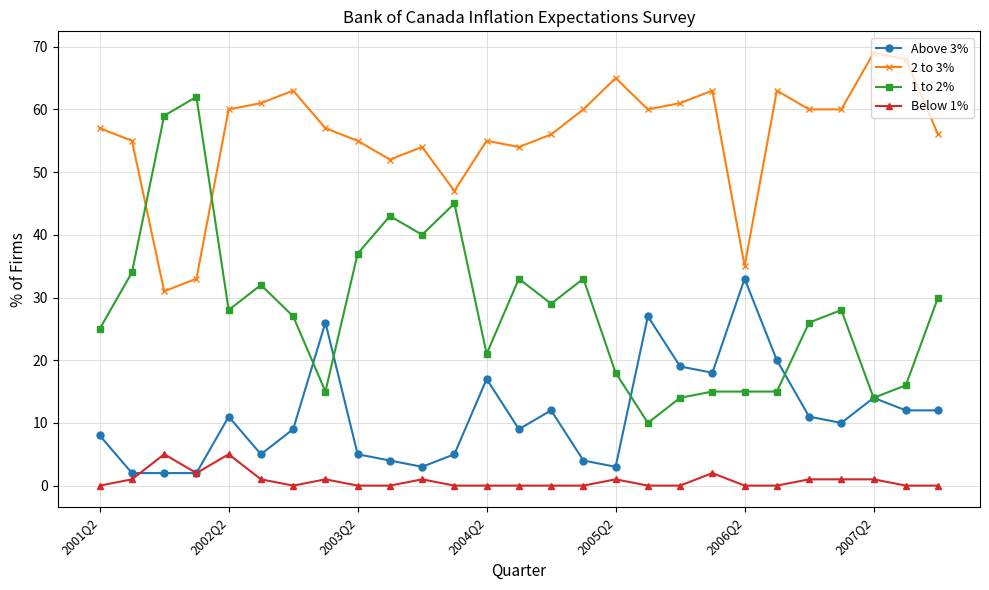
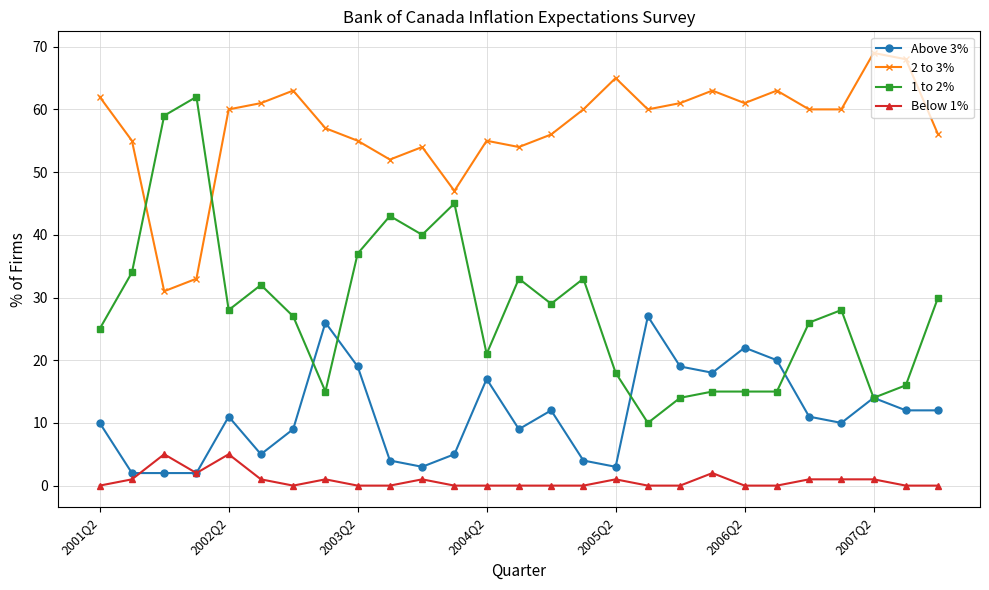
  {
    "Above 3%": {
-     "2001Q2": 8,
+     "2001Q2": 10,
      "2002Q2": 11,
-     "2003Q2": 5,
+     "2003Q2": 19,
      "2004Q2": 17,
      "2005Q2": 3,
-     "2006Q2": 33
+     "2006Q2": 22
    },
    "2 to 3%": {
-     "2001Q2": 57,
+     "2001Q2": 62,
      "2002Q2": 60,
      "2003Q2": 55,
      "2004Q2": 55,
      "2005Q2": 65,
-     "2006Q2": 35
+     "2006Q2": 61
    },
    "1 to 2%": {
      "2001Q2": 25,
      "2002Q2": 28,
      "2003Q2": 37,
      "2004Q2": 21,
      "2005Q2": 18,
      "2006Q2": 15
    },
    "Below 1%": {
      "2001Q2": 0,
      "2002Q2": 5,
      "2003Q2": 0,
      "2004Q2": 0,
      "2005Q2": 1,
      "2006Q2": 0,
      "2007Q2": 1
    }
  }
